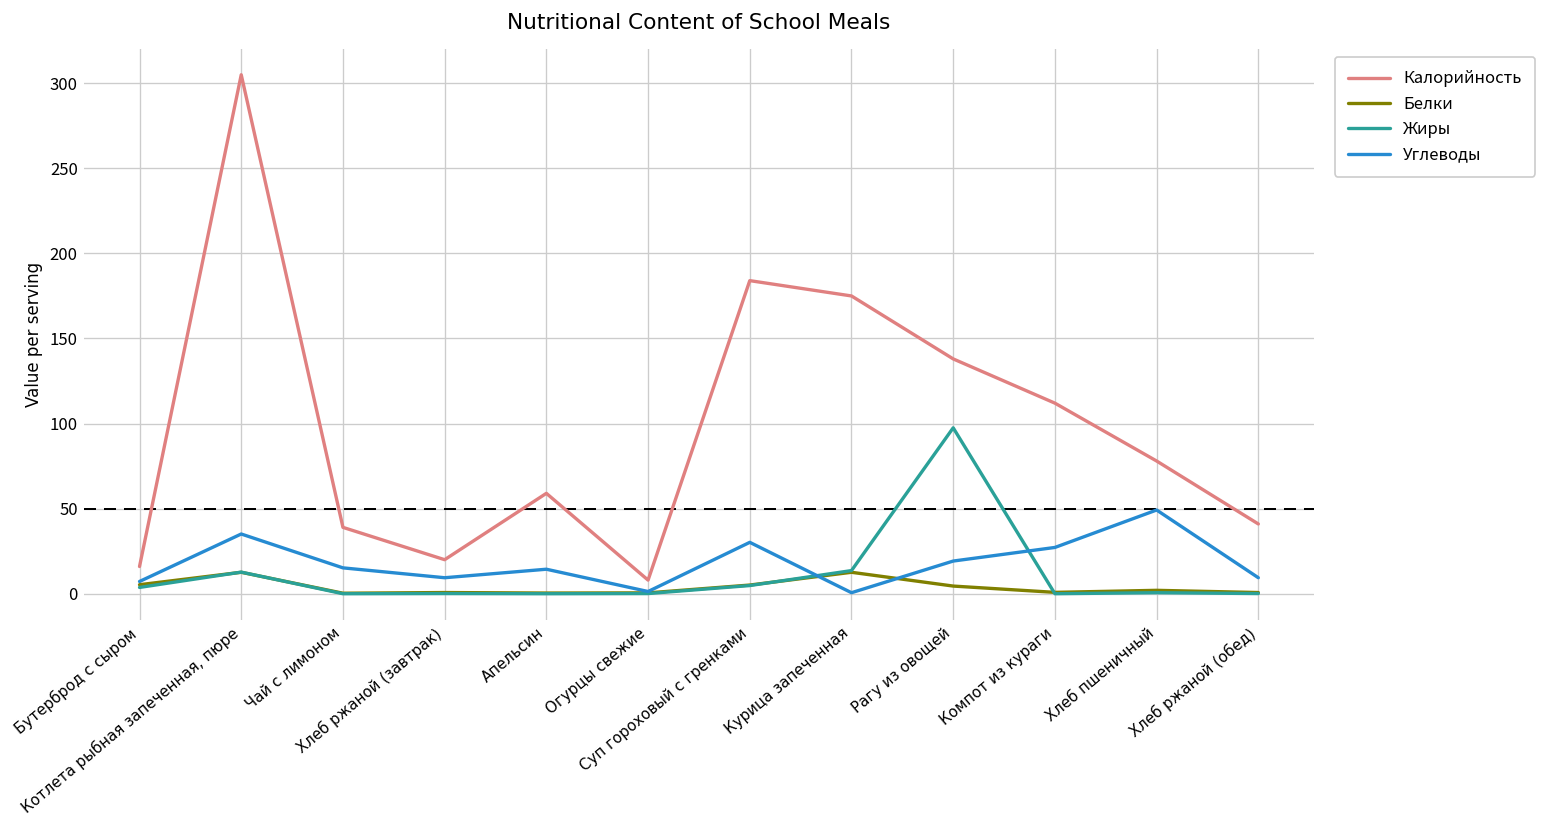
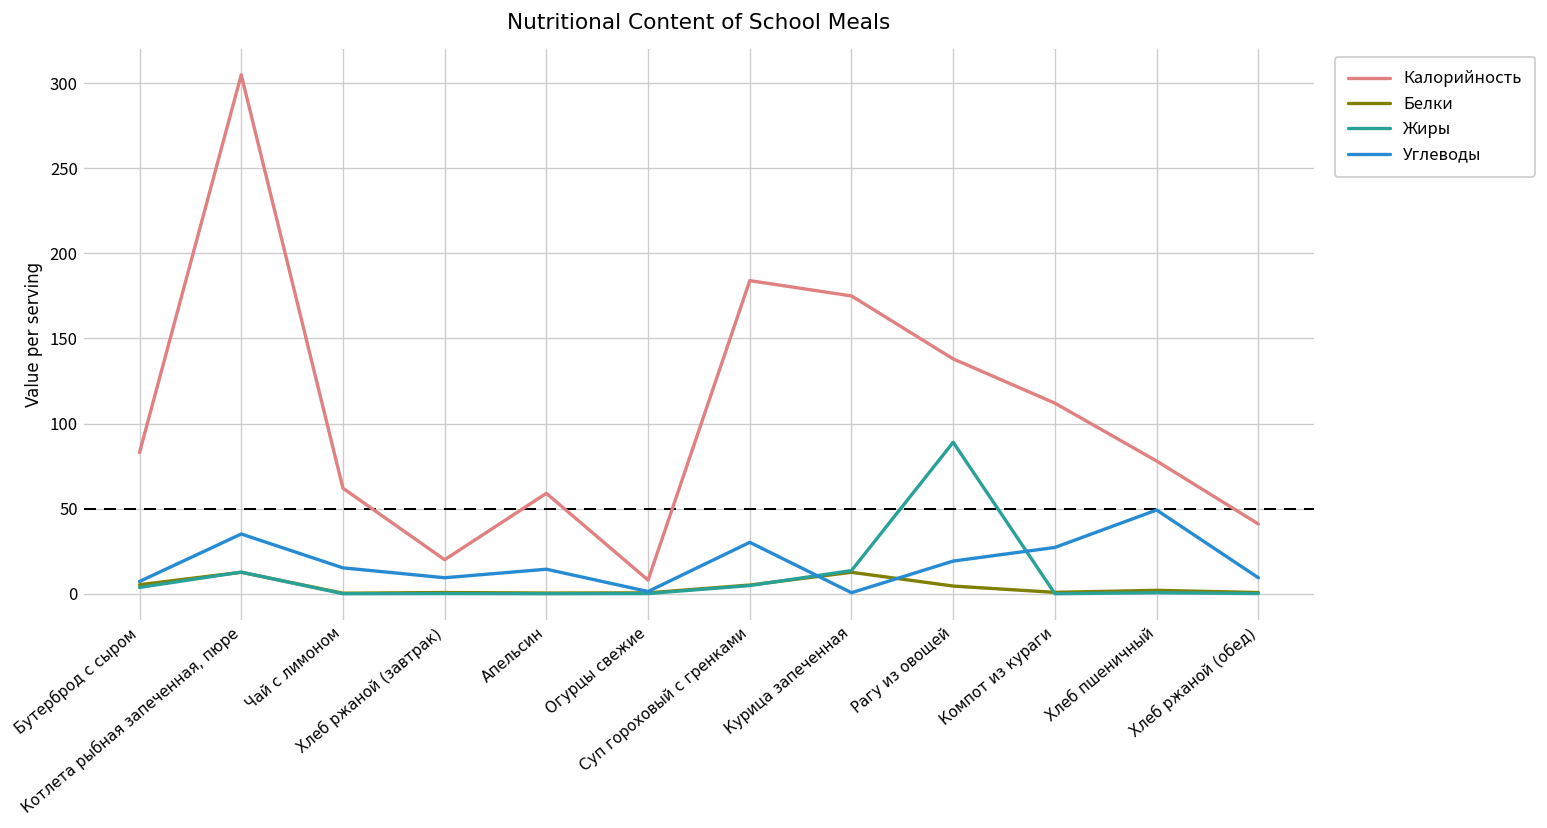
  {
    "Калорийность": {
-     "Бутерброд с сыром": 16,
+     "Бутерброд с сыром": 83,
      "Котлета рыбная запеченная, пюре": 305,
-     "Чай с лимоном": 39,
+     "Чай с лимоном": 62,
      "Хлеб ржаной (завтрак)": 20,
      "Апельсин": 59,
      "Огурцы свежие": 8,
      "Суп гороховый с гренками": 184,
      "Курица запеченная": 175,
      "Рагу из овощей": 138,
      "Компот из кураги": 112,
      "Хлеб пшеничный": 78,
      "Хлеб ржаной (обед)": 41
    },
    "Белки": {
      "Рагу из овощей": 5
    },
    "Жиры": {
-     "Рагу из овощей": 98
+     "Рагу из овощей": 89
    },
    "Углеводы": {
      "Бутерброд с сыром": 7,
      "Котлета рыбная запеченная, пюре": 35,
      "Чай с лимоном": 15,
      "Хлеб ржаной (завтрак)": 9,
      "Апельсин": 14,
      "Суп гороховый с гренками": 30,
      "Курица запеченная": 1,
      "Рагу из овощей": 19,
      "Компот из кураги": 27,
      "Хлеб пшеничный": 49,
      "Хлеб ржаной (обед)": 9
    }
  }
